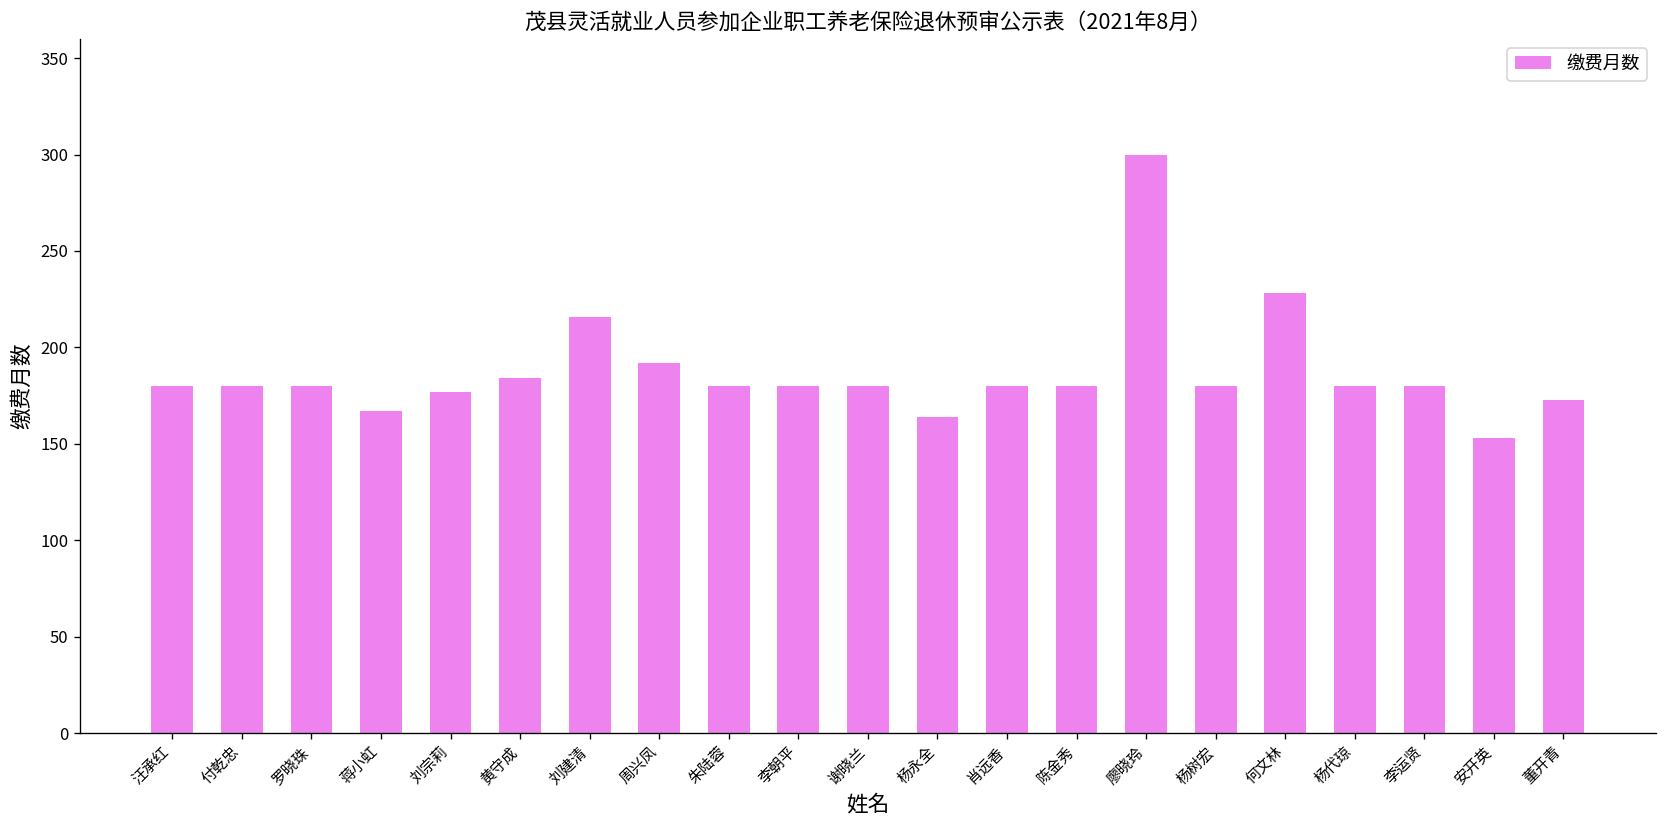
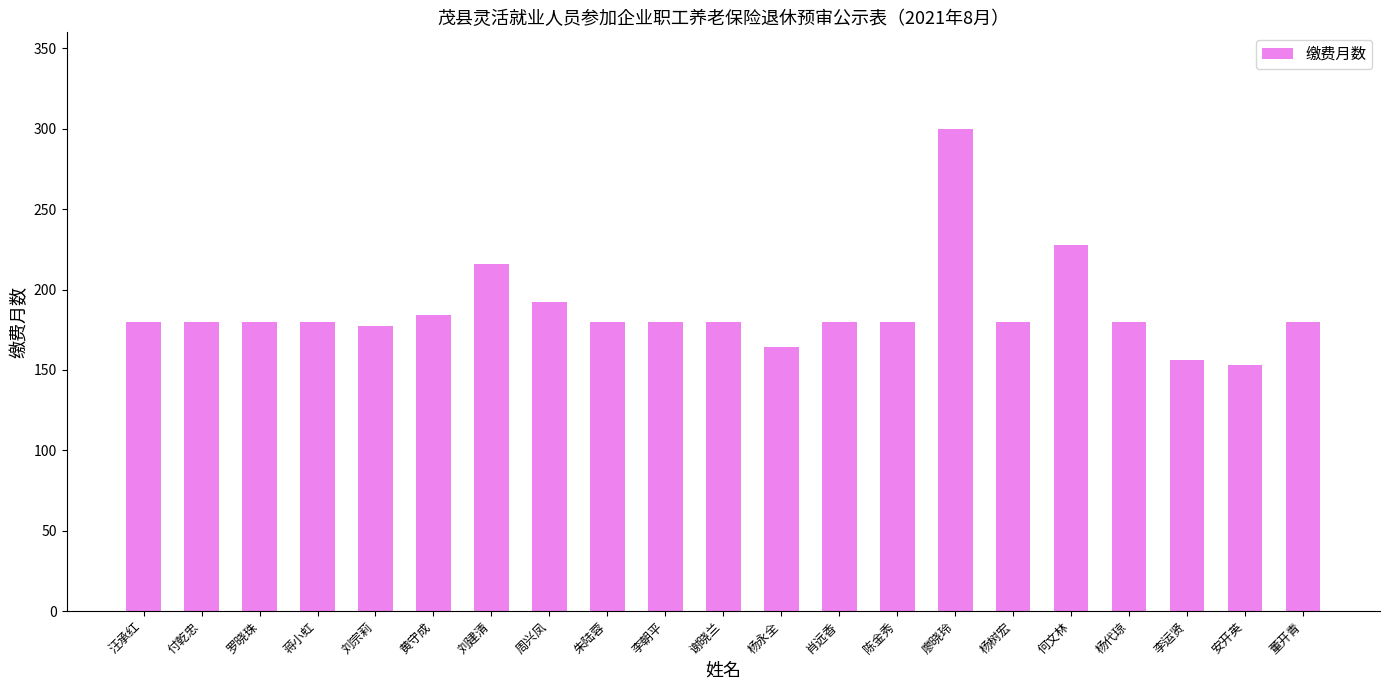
  {
    "汪承红": 180,
    "付乾忠": 180,
    "罗晓珠": 180,
-   "蒋小虹": 167,
+   "蒋小虹": 180,
    "刘宗莉": 177,
    "黄守成": 184,
    "刘建清": 216,
    "周兴凤": 192,
    "朱陆蓉": 180,
    "李朝平": 180,
    "谢晓兰": 180,
    "杨永全": 164,
    "肖远香": 180,
    "陈金秀": 180,
    "廖晓玲": 300,
    "杨树宏": 180,
    "何文林": 228,
    "杨代琼": 180,
-   "李运贤": 180,
+   "李运贤": 156,
    "安开英": 153,
-   "董开青": 173
+   "董开青": 180
  }
